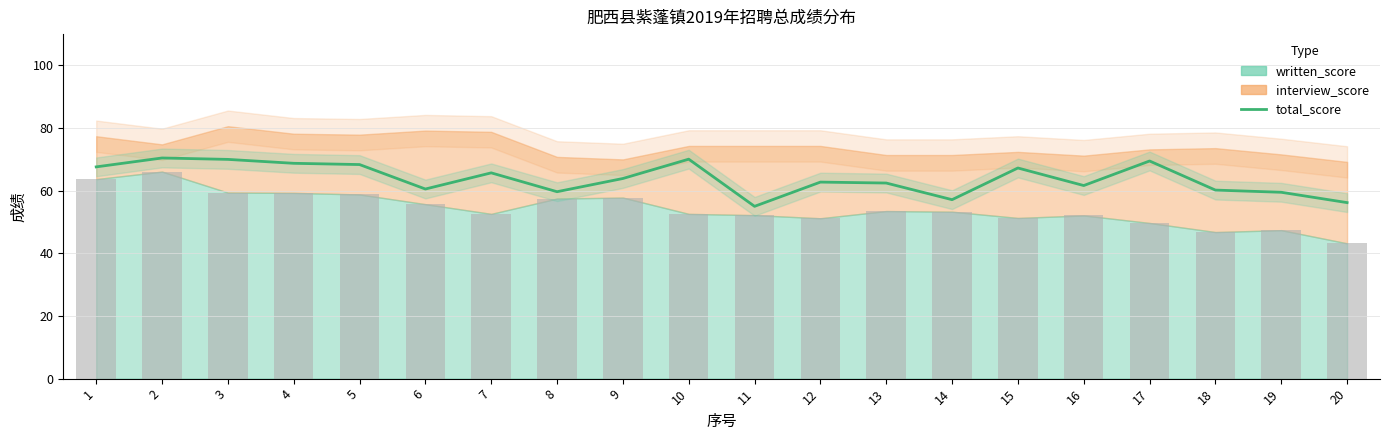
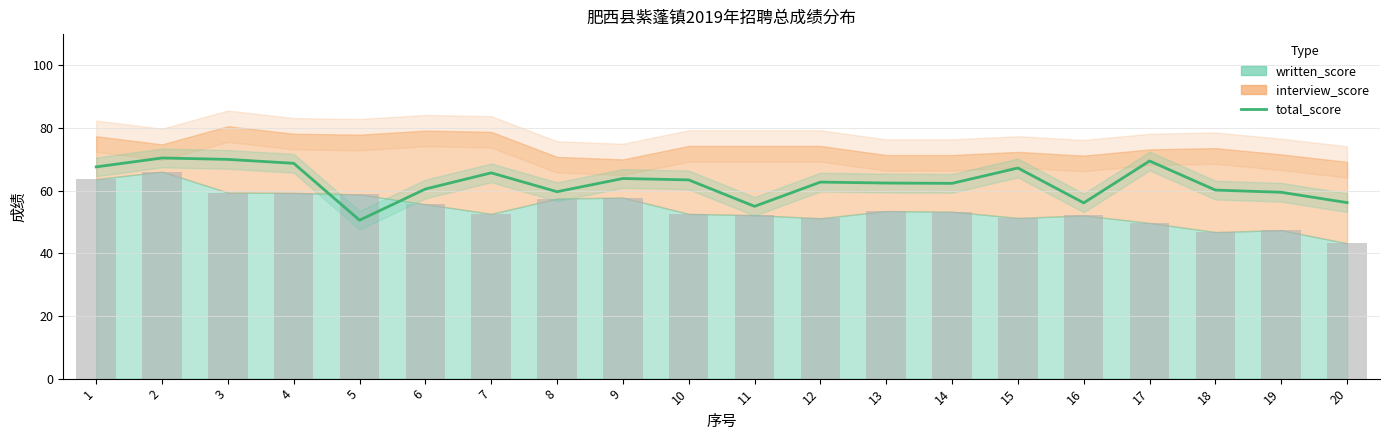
  {
    "total_score": {
      "1": 68,
      "2": 70,
      "3": 70,
      "4": 69,
-     "5": 68,
+     "5": 51,
      "6": 61,
      "7": 66,
      "8": 60,
      "9": 64,
-     "10": 70,
+     "10": 63,
      "11": 55,
      "12": 63,
      "13": 62,
-     "14": 57,
+     "14": 62,
      "15": 67,
-     "16": 62,
+     "16": 56,
      "17": 69,
      "18": 60,
      "19": 60,
      "20": 56
    }
  }
